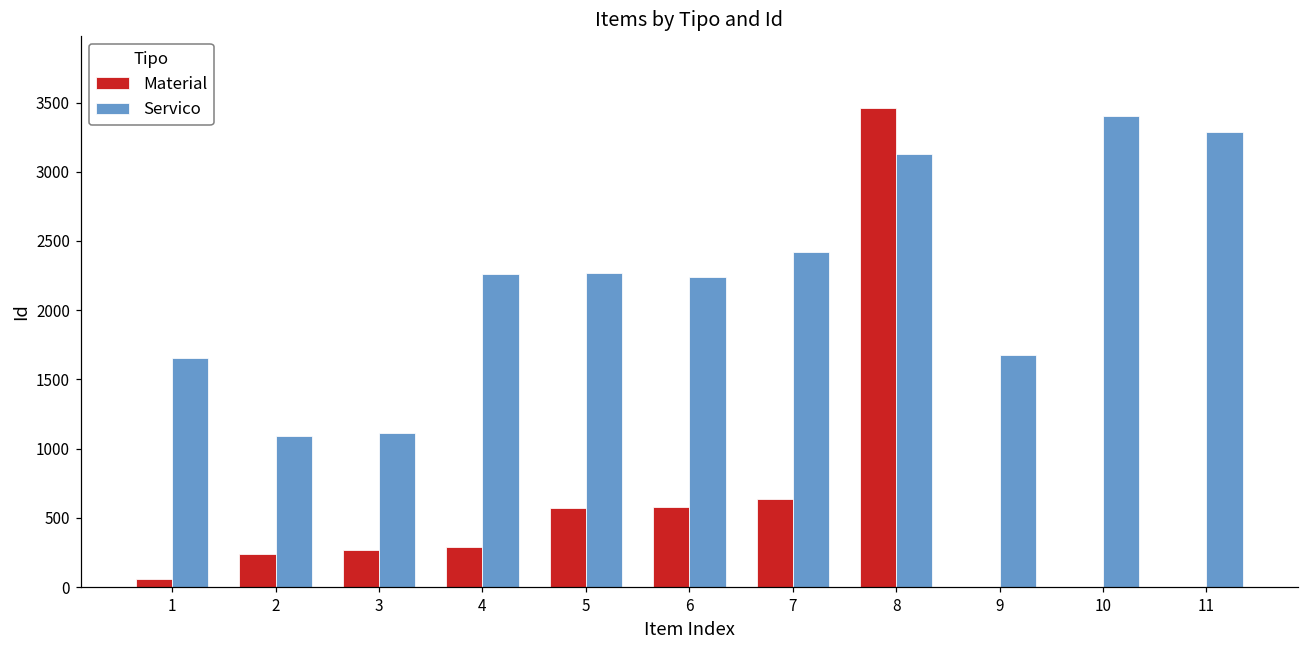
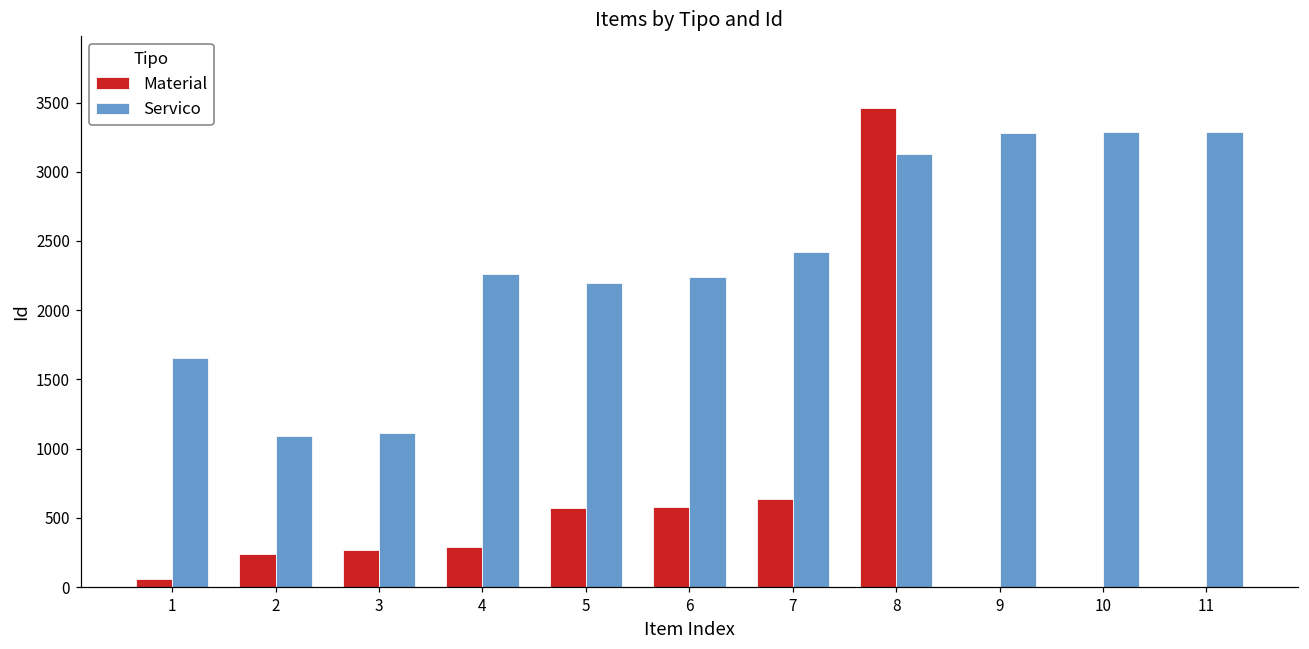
  {
    "Servico": {
      "1": 1660,
      "2": 1090,
      "3": 1110,
      "4": 2270,
-     "5": 2270,
+     "5": 2200,
      "6": 2240,
      "7": 2420,
      "8": 3130,
-     "9": 1680,
-     "10": 3400,
+     "9": 3280,
+     "10": 3290,
      "11": 3290
    }
  }
